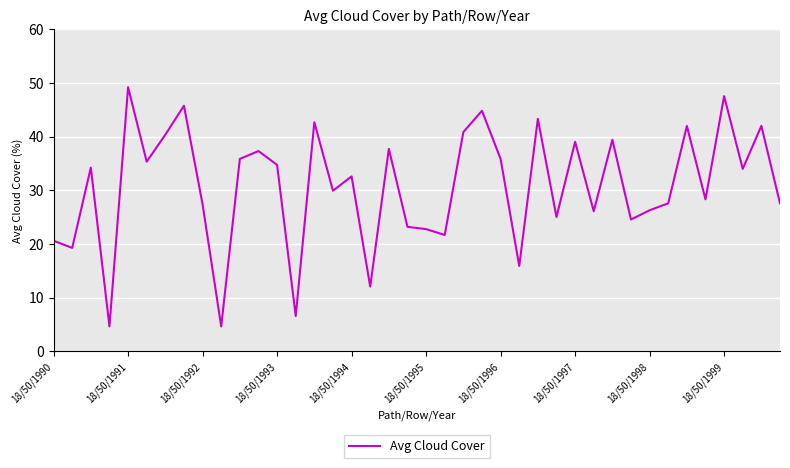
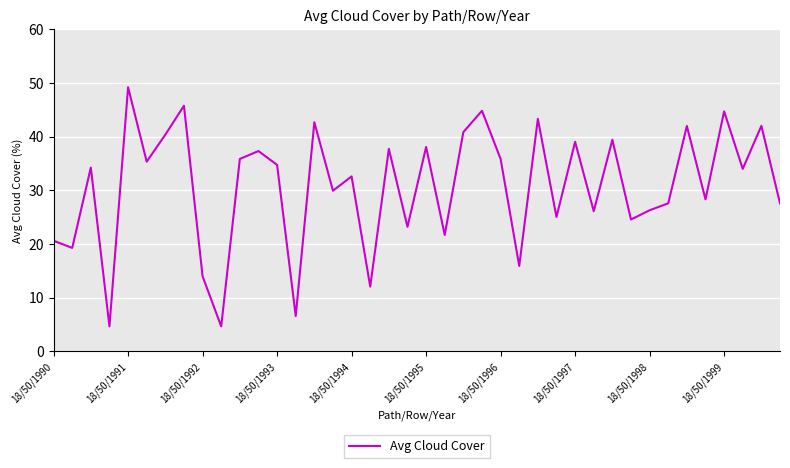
  {
    "18/50/1990": 21,
    "18/50/1991": 49,
-   "18/50/1992": 27,
+   "18/50/1992": 14,
    "18/50/1993": 35,
    "18/50/1994": 33,
-   "18/50/1995": 23,
+   "18/50/1995": 38,
    "18/50/1996": 36,
    "18/50/1997": 39,
    "18/50/1998": 26,
-   "18/50/1999": 48
+   "18/50/1999": 45
  }
